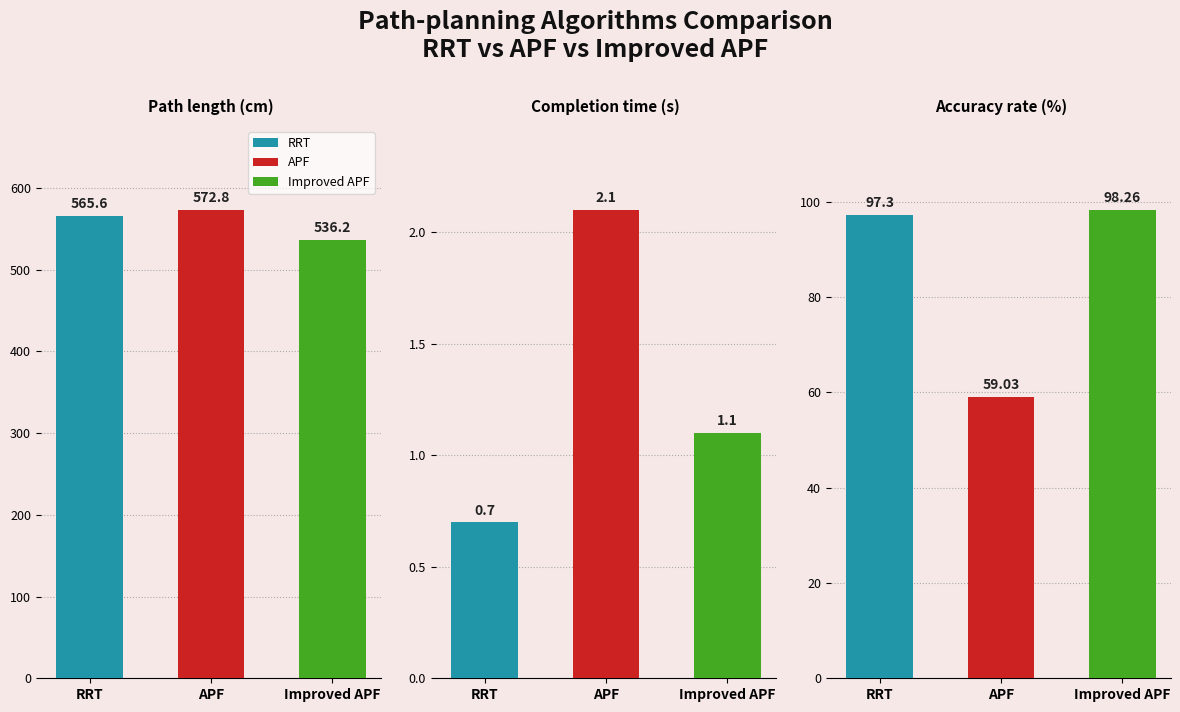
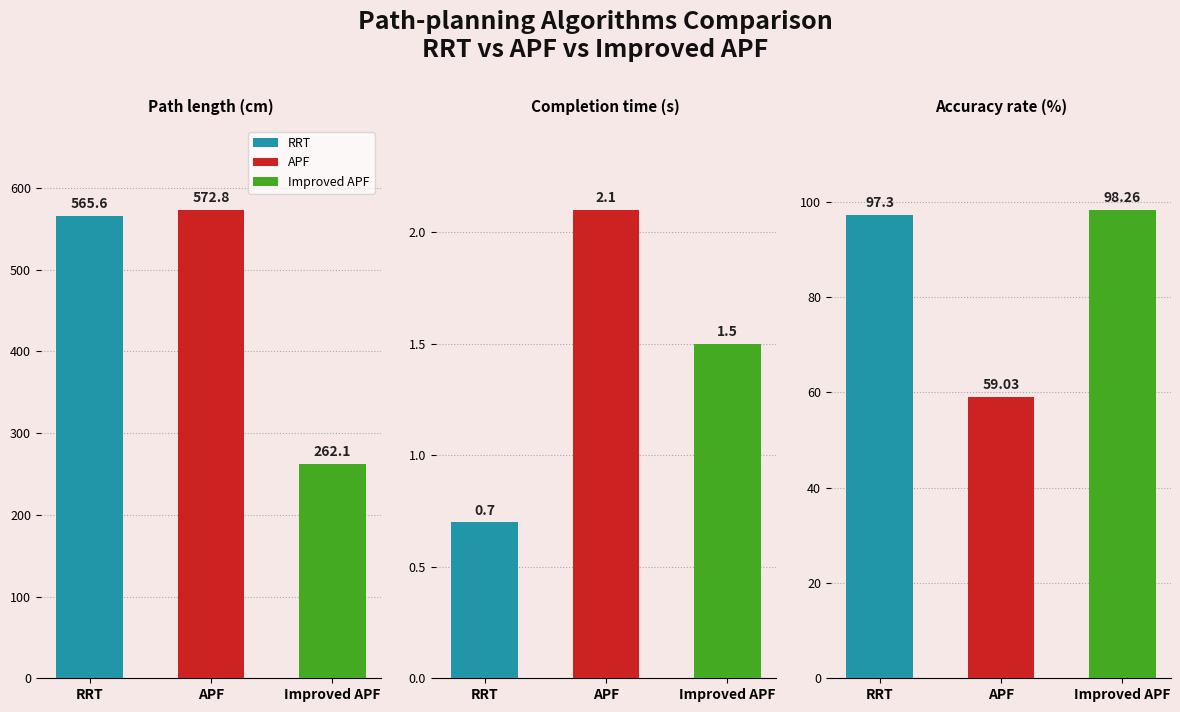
  {
    "Path length (cm)": {
      "RRT": 565.6,
      "APF": 572.8,
-     "Improved APF": 536.2
+     "Improved APF": 262.1
    },
    "Completion time (s)": {
      "RRT": 0.7,
      "APF": 2.1,
-     "Improved APF": 1.1
+     "Improved APF": 1.5
    },
    "Accuracy rate (%)": {
      "RRT": 97.3,
      "APF": 59.03,
      "Improved APF": 98.26
    }
  }
